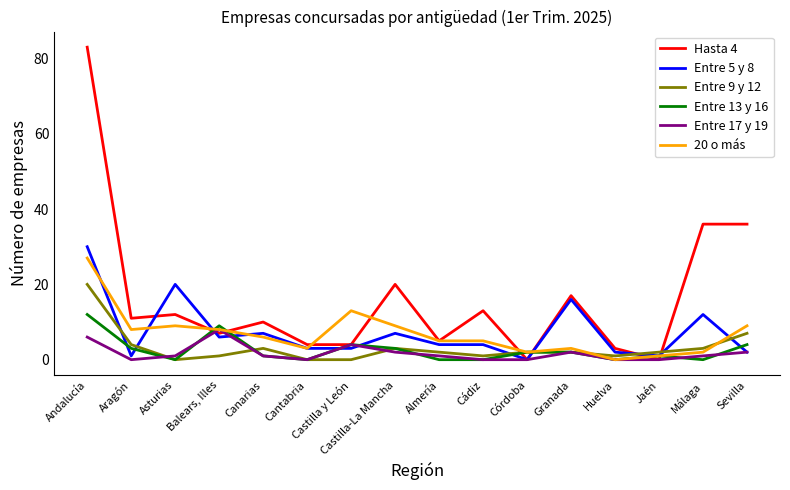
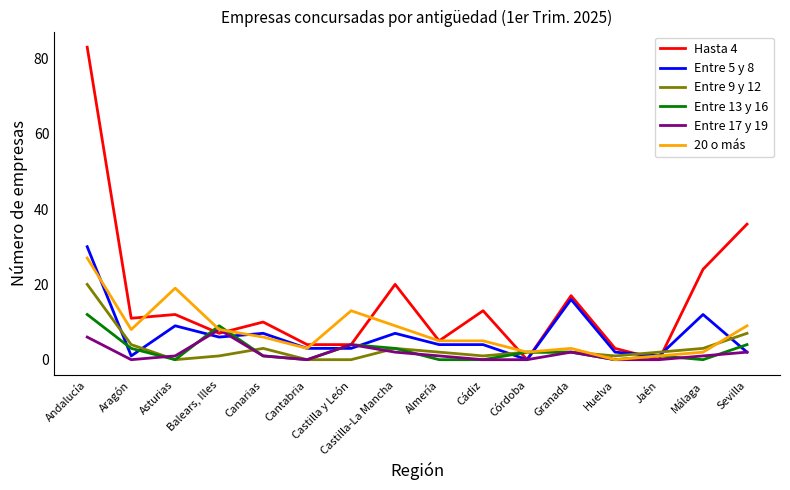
  {
    "Hasta 4": {
      "Andalucía": 83,
      "Aragón": 11,
      "Asturias": 12,
      "Balears, Illes": 7,
      "Canarias": 10,
      "Cantabria": 4,
      "Castilla-La Mancha": 20,
      "Cádiz": 13,
      "Granada": 17,
      "Huelva": 3,
-     "Málaga": 36,
+     "Málaga": 24,
      "Sevilla": 36
    },
    "Entre 5 y 8": {
      "Andalucía": 30,
      "Aragón": 1,
-     "Asturias": 20,
+     "Asturias": 9,
      "Balears, Illes": 6,
      "Canarias": 7,
      "Castilla y León": 3,
      "Castilla-La Mancha": 7,
      "Almería": 4,
      "Cádiz": 4,
      "Granada": 16,
      "Huelva": 2,
      "Málaga": 12
    },
    "Entre 9 y 12": {
      "Andalucía": 20,
      "Aragón": 4,
      "Balears, Illes": 1,
      "Canarias": 3,
      "Castilla y León": 0,
      "Almería": 2,
      "Cádiz": 1,
      "Huelva": 1,
      "Jaén": 2,
      "Málaga": 3,
      "Sevilla": 7
    },
    "Entre 13 y 16": {
      "Andalucía": 12,
      "Aragón": 3,
      "Balears, Illes": 9,
      "Almería": 0,
      "Málaga": 0,
      "Sevilla": 4
    },
    "Entre 17 y 19": {
      "Andalucía": 6,
      "Aragón": 0,
      "Asturias": 1,
      "Castilla-La Mancha": 2,
      "Almería": 1,
      "Málaga": 1
    },
    "20 o más": {
      "Andalucía": 27,
      "Aragón": 8,
-     "Asturias": 9,
+     "Asturias": 19,
      "Canarias": 6,
      "Castilla y León": 13,
      "Castilla-La Mancha": 9,
      "Cádiz": 5,
      "Granada": 3,
      "Málaga": 2,
      "Sevilla": 9
    }
  }
